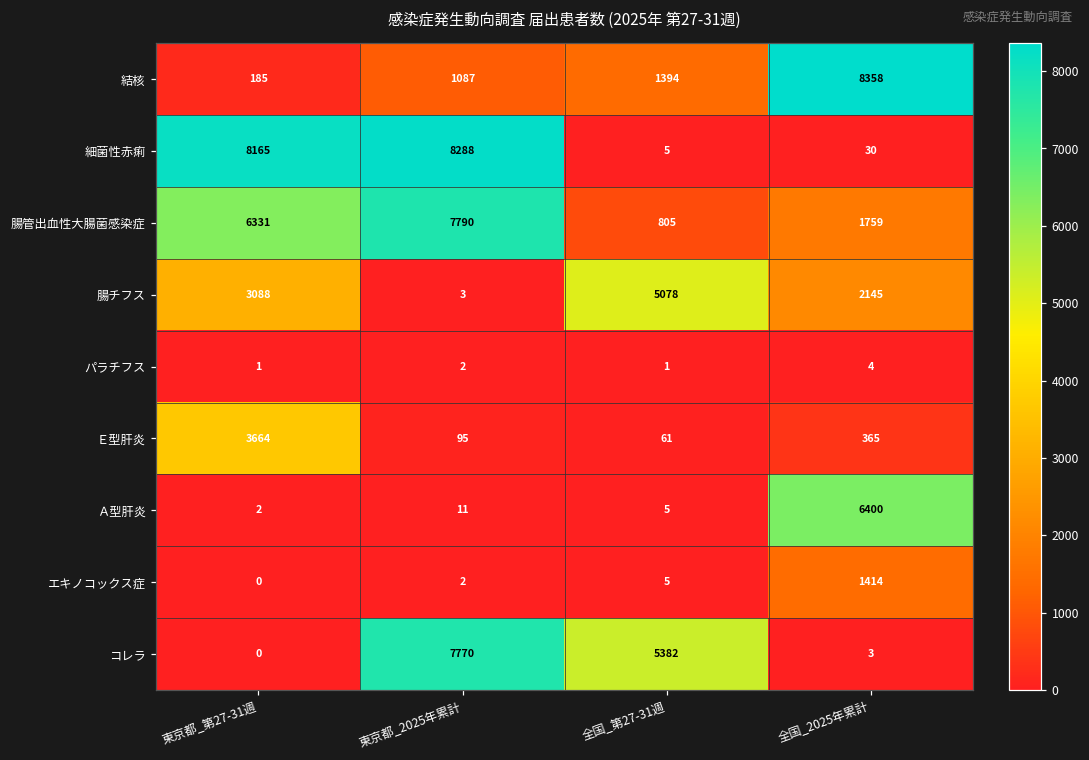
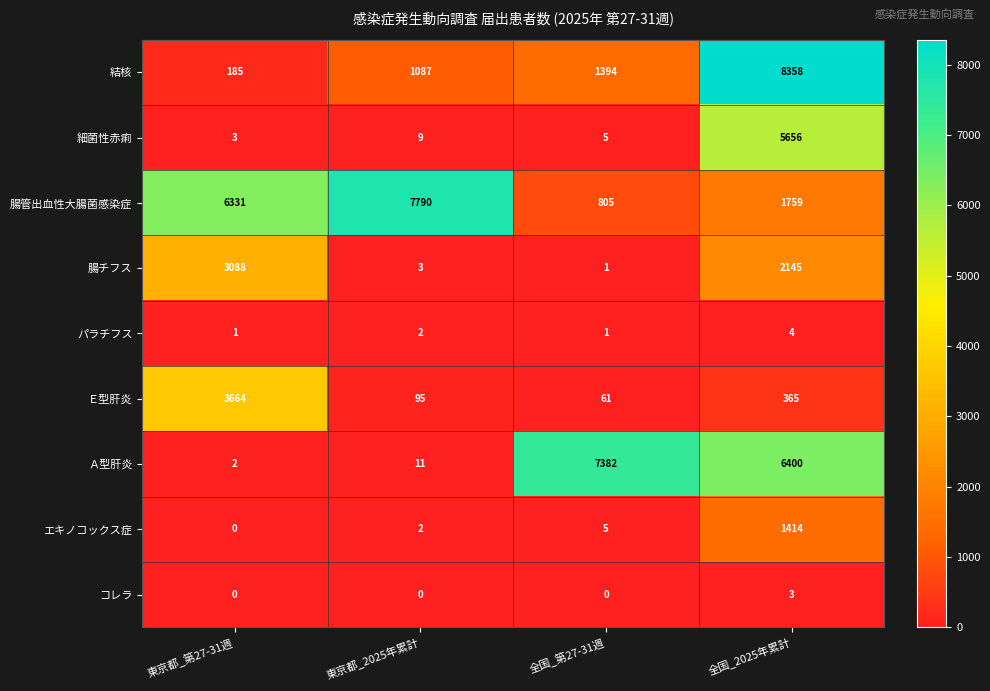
  {
    "結核": {
      "東京都_第27-31週": 185,
      "東京都_2025年累計": 1087,
      "全国_第27-31週": 1394,
      "全国_2025年累計": 8358
    },
    "細菌性赤痢": {
-     "東京都_第27-31週": 8165,
-     "東京都_2025年累計": 8288,
+     "東京都_第27-31週": 3,
+     "東京都_2025年累計": 9,
      "全国_第27-31週": 5,
-     "全国_2025年累計": 30
+     "全国_2025年累計": 5656
    },
    "腸管出血性大腸菌感染症": {
      "東京都_第27-31週": 6331,
      "東京都_2025年累計": 7790,
      "全国_第27-31週": 805,
      "全国_2025年累計": 1759
    },
    "腸チフス": {
      "東京都_第27-31週": 3088,
      "東京都_2025年累計": 3,
-     "全国_第27-31週": 5078,
+     "全国_第27-31週": 1,
      "全国_2025年累計": 2145
    },
    "パラチフス": {
      "東京都_第27-31週": 1,
      "東京都_2025年累計": 2,
      "全国_第27-31週": 1,
      "全国_2025年累計": 4
    },
    "Ｅ型肝炎": {
      "東京都_第27-31週": 3664,
      "東京都_2025年累計": 95,
      "全国_第27-31週": 61,
      "全国_2025年累計": 365
    },
    "Ａ型肝炎": {
      "東京都_第27-31週": 2,
      "東京都_2025年累計": 11,
-     "全国_第27-31週": 5,
+     "全国_第27-31週": 7382,
      "全国_2025年累計": 6400
    },
    "エキノコックス症": {
      "東京都_第27-31週": 0,
      "東京都_2025年累計": 2,
      "全国_第27-31週": 5,
      "全国_2025年累計": 1414
    },
    "コレラ": {
      "東京都_第27-31週": 0,
-     "東京都_2025年累計": 7770,
-     "全国_第27-31週": 5382,
+     "東京都_2025年累計": 0,
+     "全国_第27-31週": 0,
      "全国_2025年累計": 3
    }
  }
